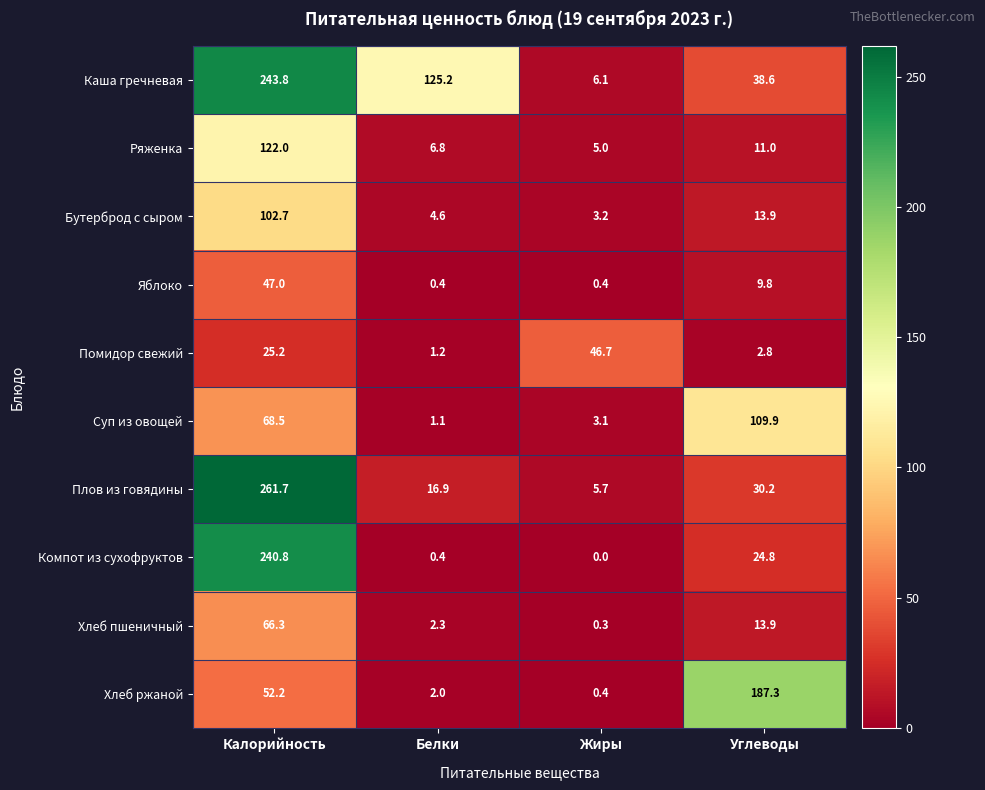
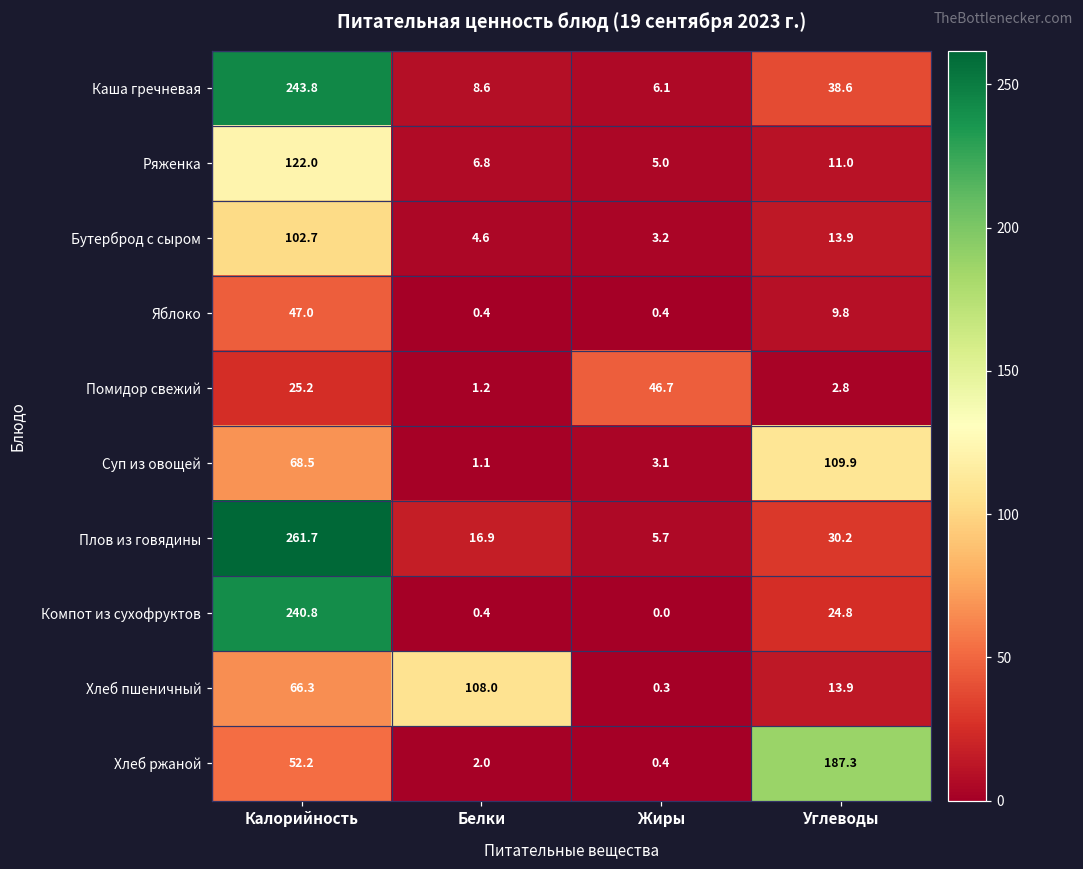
  {
    "Каша гречневая": {
      "Калорийность": 243.8,
-     "Белки": 125.2,
+     "Белки": 8.6,
      "Жиры": 6.1,
      "Углеводы": 38.6
    },
    "Ряженка": {
      "Калорийность": 122.0,
      "Белки": 6.8,
      "Жиры": 5.0,
      "Углеводы": 11.0
    },
    "Бутерброд с сыром": {
      "Калорийность": 102.7,
      "Белки": 4.6,
      "Жиры": 3.2,
      "Углеводы": 13.9
    },
    "Яблоко": {
      "Калорийность": 47.0,
      "Белки": 0.4,
      "Жиры": 0.4,
      "Углеводы": 9.8
    },
    "Помидор свежий": {
      "Калорийность": 25.2,
      "Белки": 1.2,
      "Жиры": 46.7,
      "Углеводы": 2.8
    },
    "Суп из овощей": {
      "Калорийность": 68.5,
      "Белки": 1.1,
      "Жиры": 3.1,
      "Углеводы": 109.9
    },
    "Плов из говядины": {
      "Калорийность": 261.7,
      "Белки": 16.9,
      "Жиры": 5.7,
      "Углеводы": 30.2
    },
    "Компот из сухофруктов": {
      "Калорийность": 240.8,
      "Белки": 0.4,
      "Жиры": 0.0,
      "Углеводы": 24.8
    },
    "Хлеб пшеничный": {
      "Калорийность": 66.3,
-     "Белки": 2.3,
+     "Белки": 108.0,
      "Жиры": 0.3,
      "Углеводы": 13.9
    },
    "Хлеб ржаной": {
      "Калорийность": 52.2,
      "Белки": 2.0,
      "Жиры": 0.4,
      "Углеводы": 187.3
    }
  }
